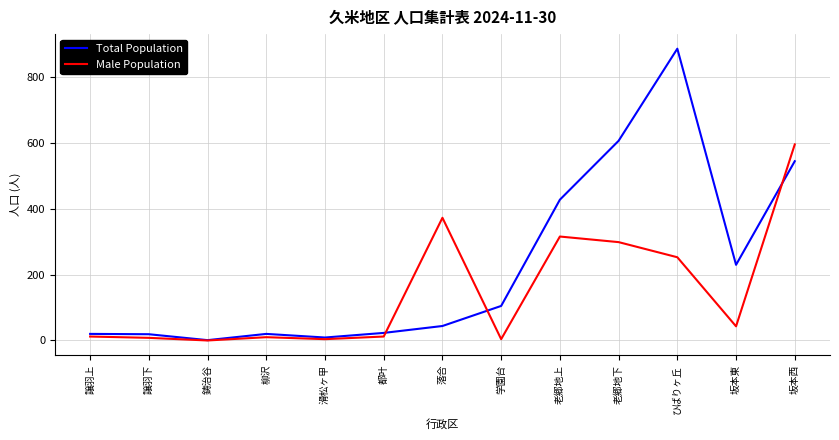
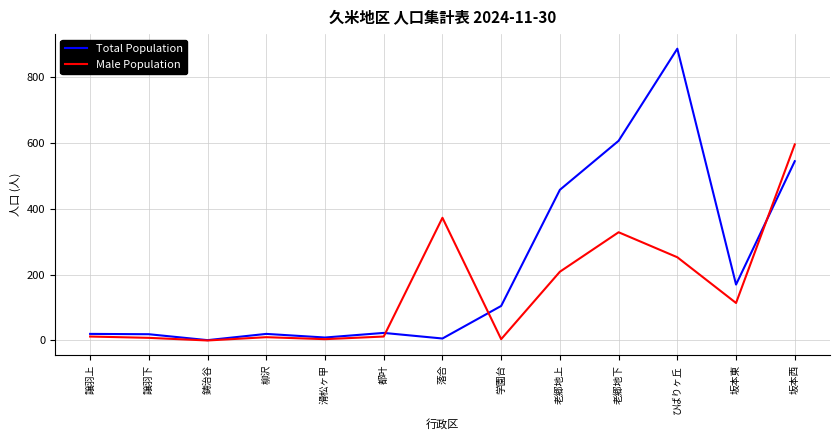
  {
    "Total Population": {
      "譲羽上": 20,
      "譲羽下": 20,
      "柳沢": 20,
      "都叶": 20,
-     "落合": 40,
+     "落合": 10,
      "学園台": 110,
-     "老郷地上": 430,
+     "老郷地上": 460,
      "老郷地下": 610,
      "ひばりヶ丘": 890,
-     "坂本東": 230,
+     "坂本東": 170,
      "坂本西": 550
    },
    "Male Population": {
      "譲羽上": 10,
      "譲羽下": 10,
      "柳沢": 10,
      "都叶": 10,
      "落合": 370,
      "学園台": 0,
-     "老郷地上": 320,
-     "老郷地下": 300,
+     "老郷地上": 210,
+     "老郷地下": 330,
      "ひばりヶ丘": 250,
-     "坂本東": 40,
+     "坂本東": 110,
      "坂本西": 600
    }
  }
